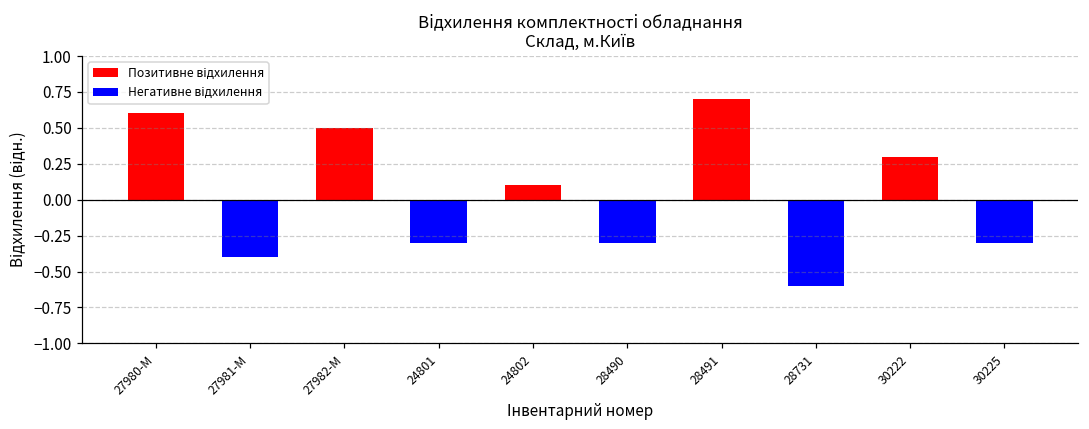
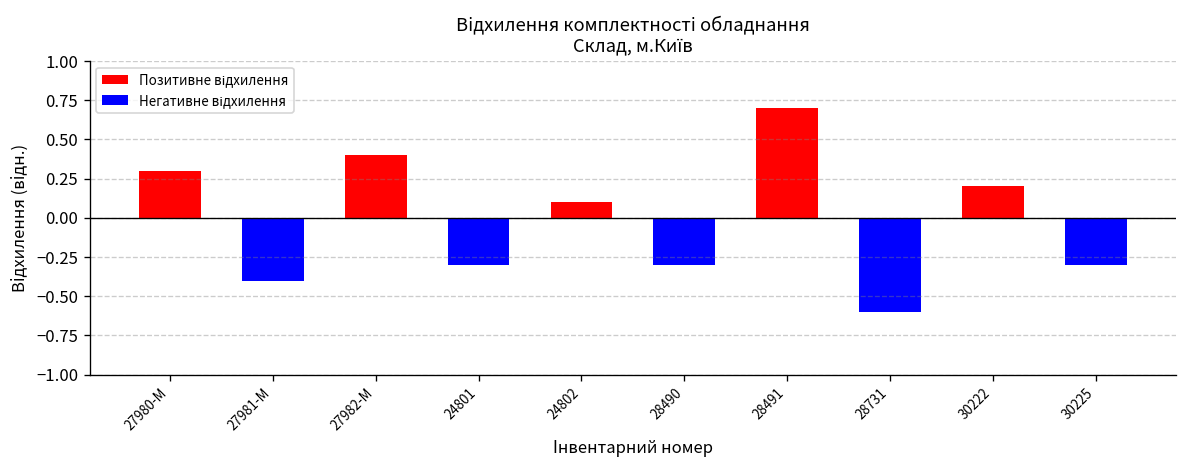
  {
-   "27980-M": 0.6,
+   "27980-M": 0.3,
    "27981-M": -0.4,
-   "27982-M": 0.5,
+   "27982-M": 0.4,
    "24801": -0.3,
    "24802": 0.1,
    "28490": -0.3,
    "28491": 0.7,
    "28731": -0.6,
-   "30222": 0.3,
+   "30222": 0.2,
    "30225": -0.3
  }
